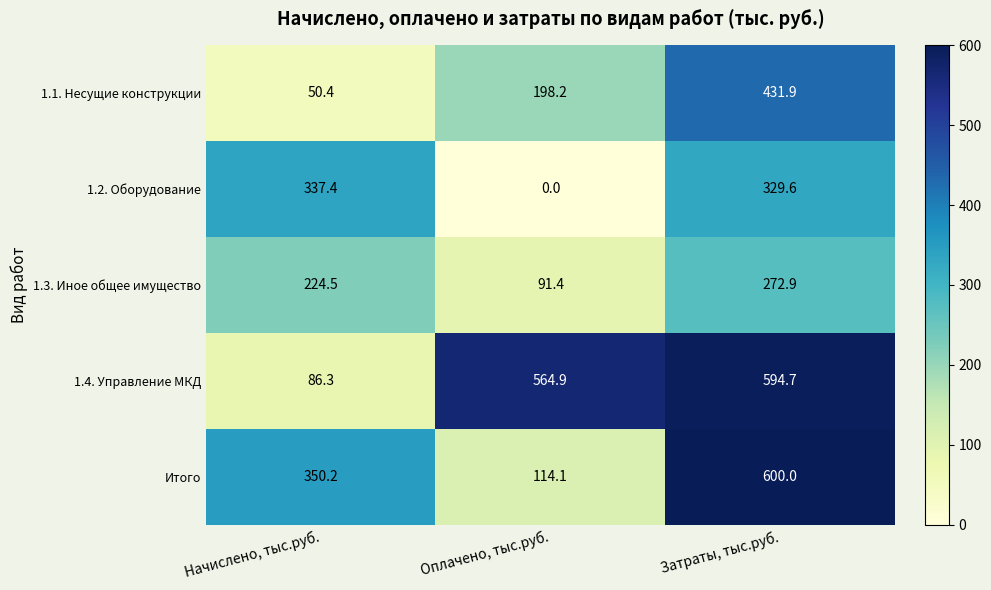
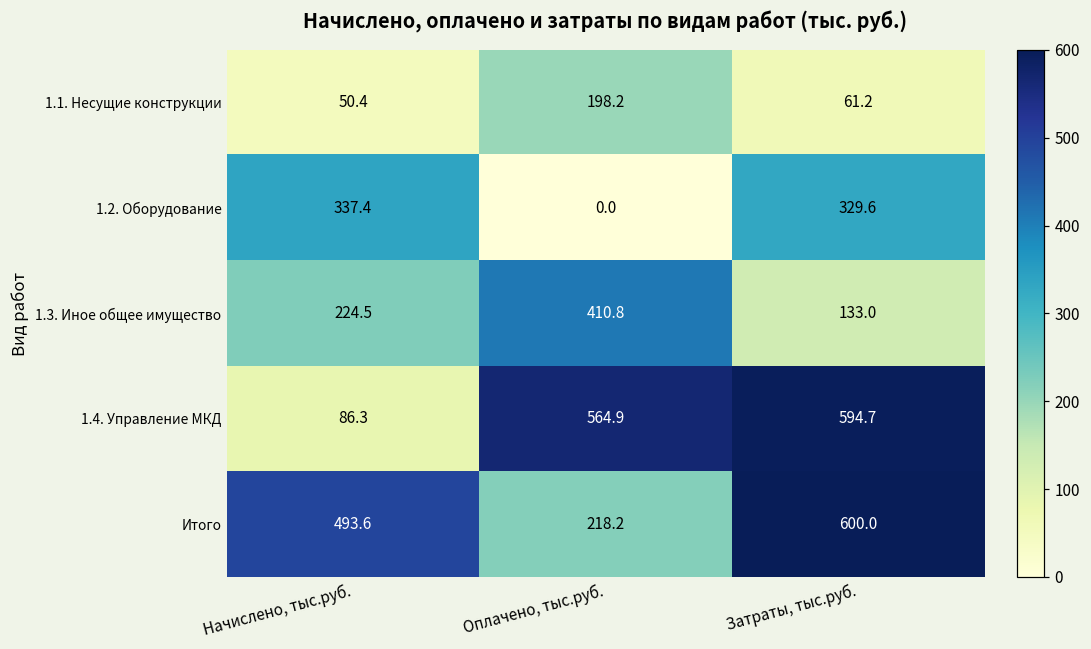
  {
    "1.1. Несущие конструкции": {
      "Начислено, тыс.руб.": 50.4,
      "Оплачено, тыс.руб.": 198.2,
-     "Затраты, тыс.руб.": 431.9
+     "Затраты, тыс.руб.": 61.2
    },
    "1.2. Оборудование": {
      "Начислено, тыс.руб.": 337.4,
      "Оплачено, тыс.руб.": 0.0,
      "Затраты, тыс.руб.": 329.6
    },
    "1.3. Иное общее имущество": {
      "Начислено, тыс.руб.": 224.5,
-     "Оплачено, тыс.руб.": 91.4,
-     "Затраты, тыс.руб.": 272.9
+     "Оплачено, тыс.руб.": 410.8,
+     "Затраты, тыс.руб.": 133.0
    },
    "1.4. Управление МКД": {
      "Начислено, тыс.руб.": 86.3,
      "Оплачено, тыс.руб.": 564.9,
      "Затраты, тыс.руб.": 594.7
    },
    "Итого": {
-     "Начислено, тыс.руб.": 350.2,
-     "Оплачено, тыс.руб.": 114.1,
+     "Начислено, тыс.руб.": 493.6,
+     "Оплачено, тыс.руб.": 218.2,
      "Затраты, тыс.руб.": 600.0
    }
  }
